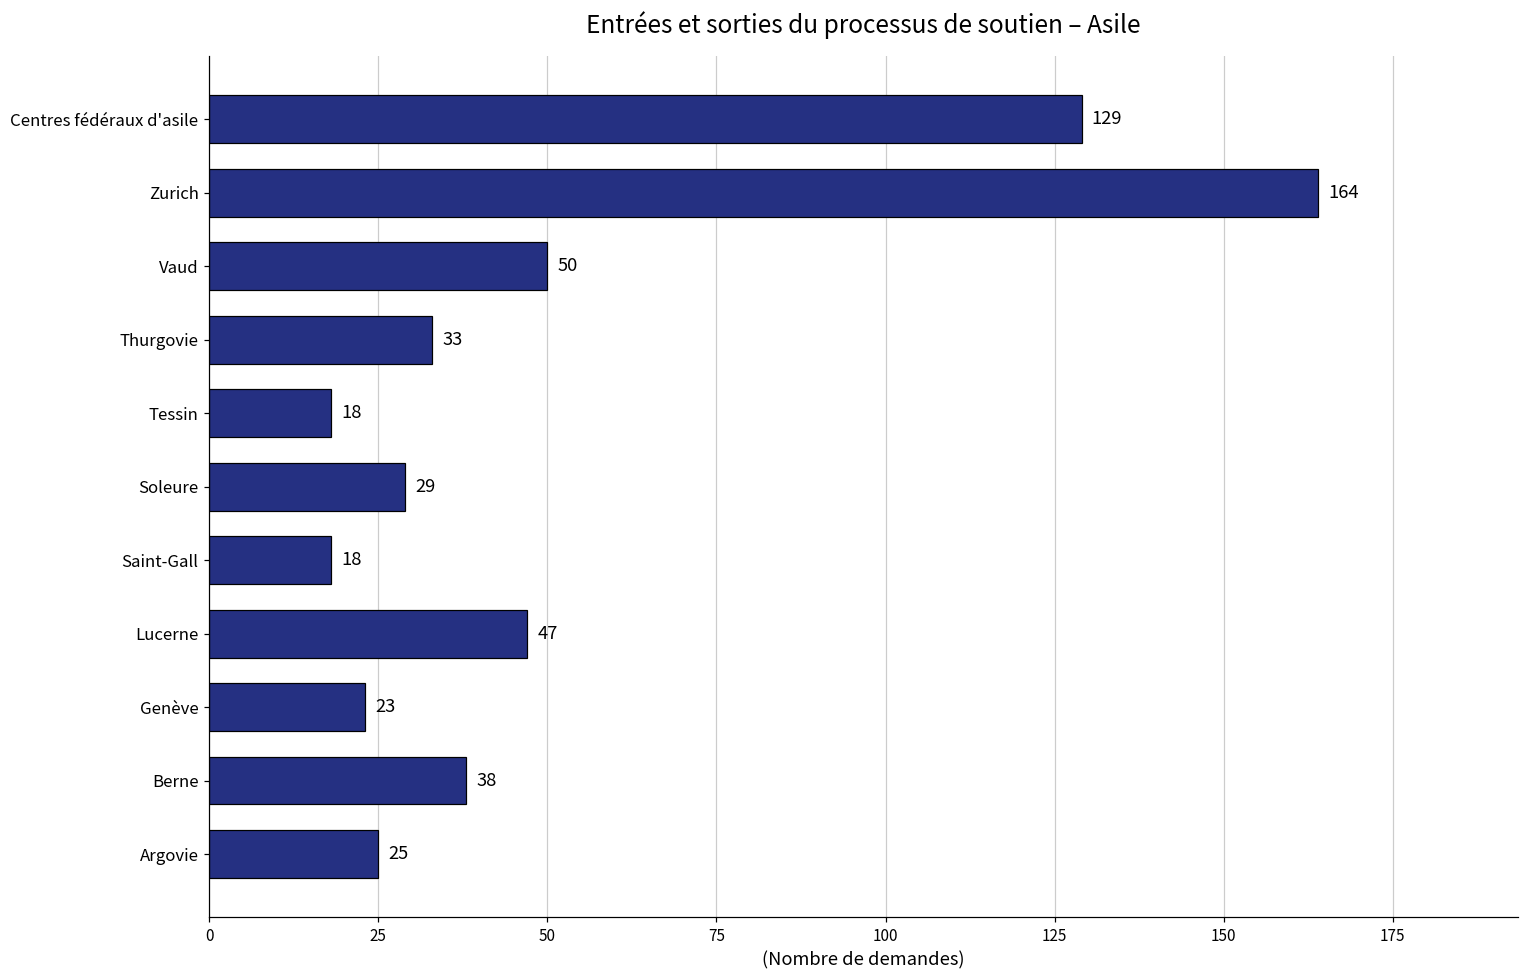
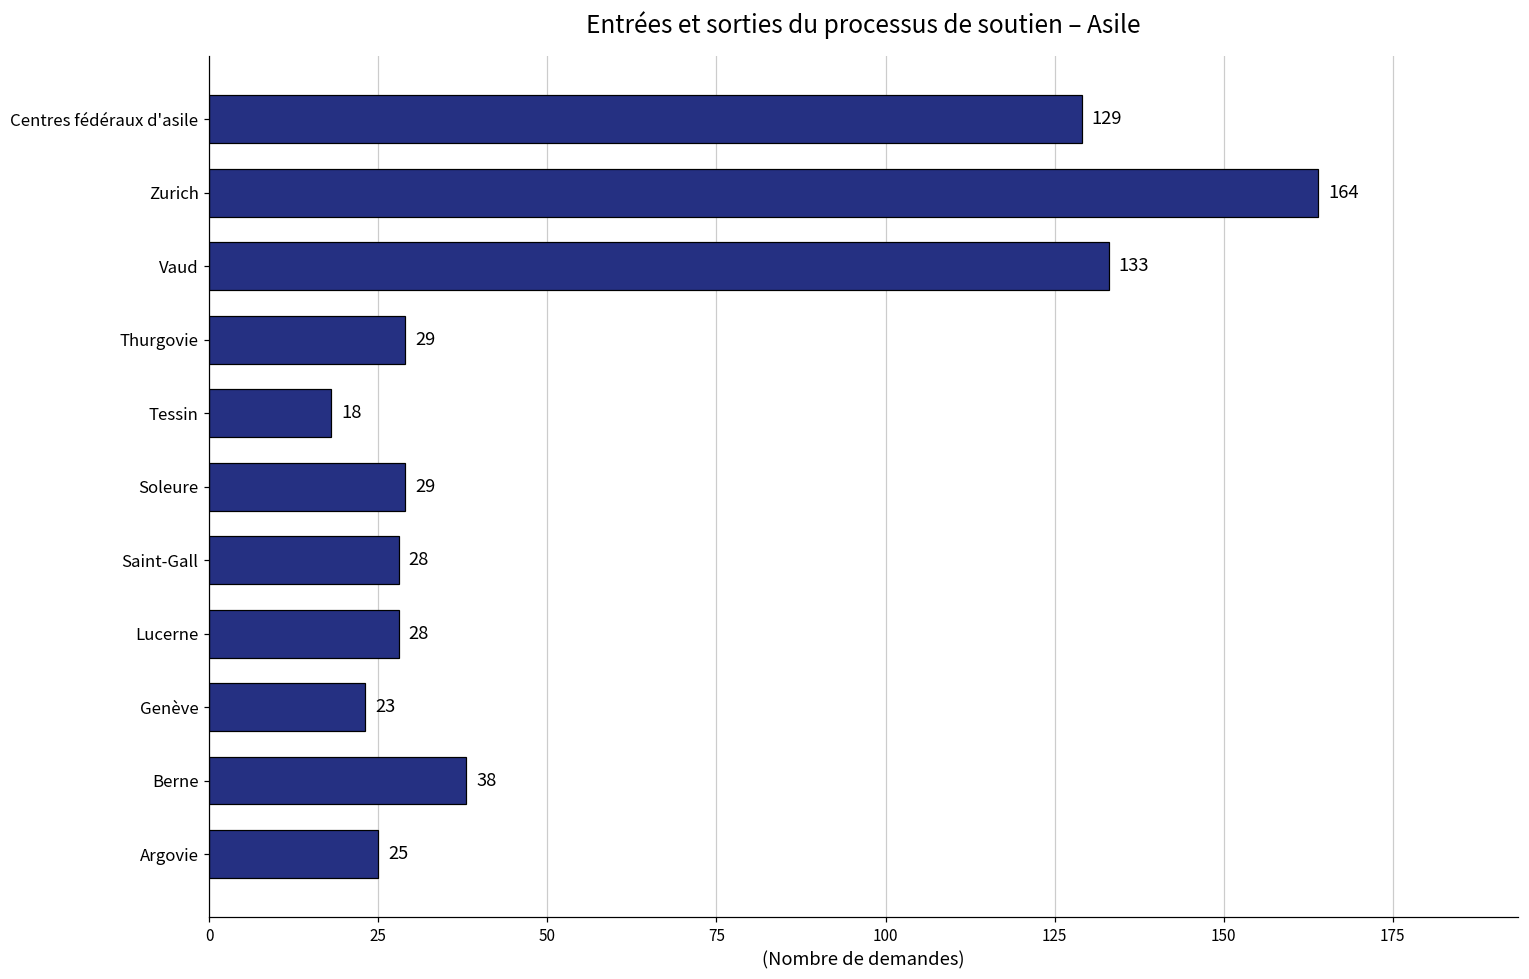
  {
    "Centres fédéraux d'asile": 129,
    "Zurich": 164,
-   "Vaud": 50,
-   "Thurgovie": 33,
+   "Vaud": 133,
+   "Thurgovie": 29,
    "Tessin": 18,
    "Soleure": 29,
-   "Saint-Gall": 18,
-   "Lucerne": 47,
+   "Saint-Gall": 28,
+   "Lucerne": 28,
    "Genève": 23,
    "Berne": 38,
    "Argovie": 25
  }
